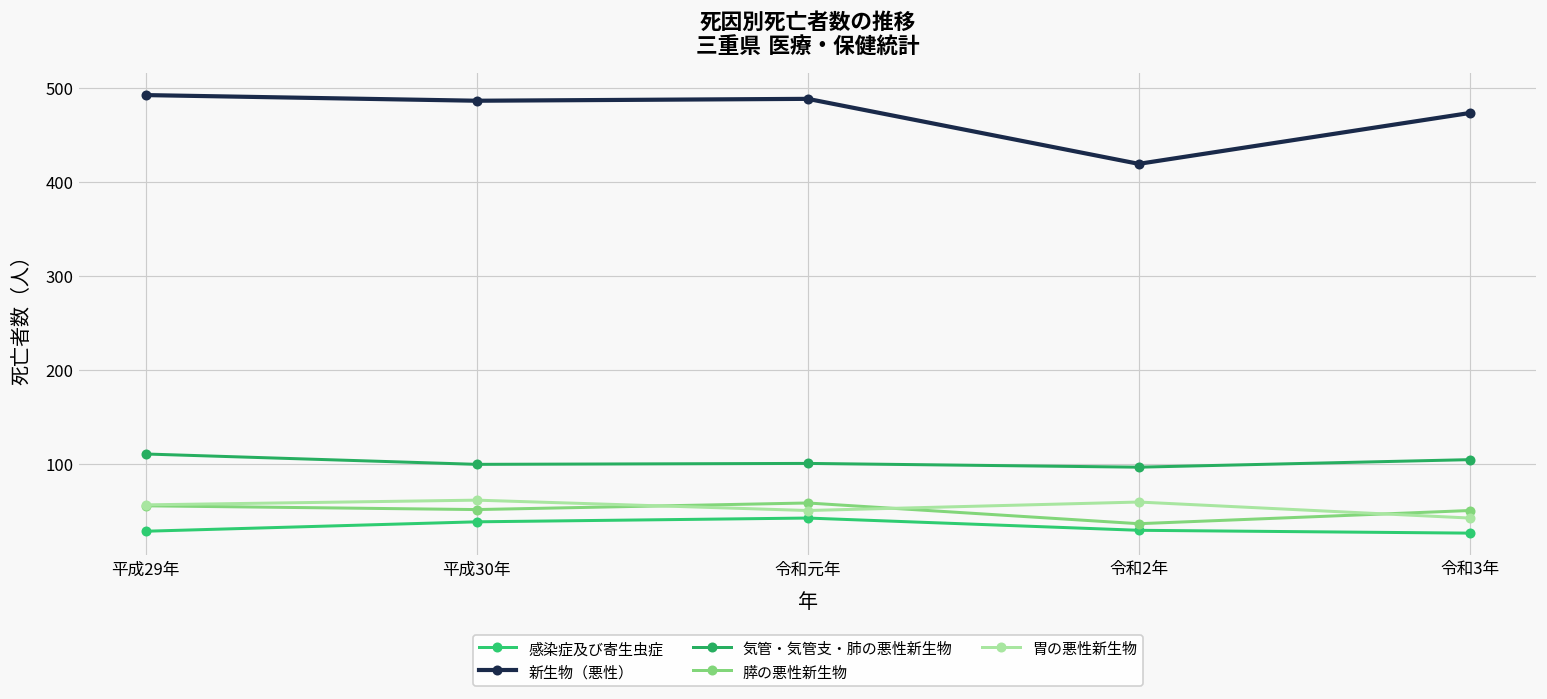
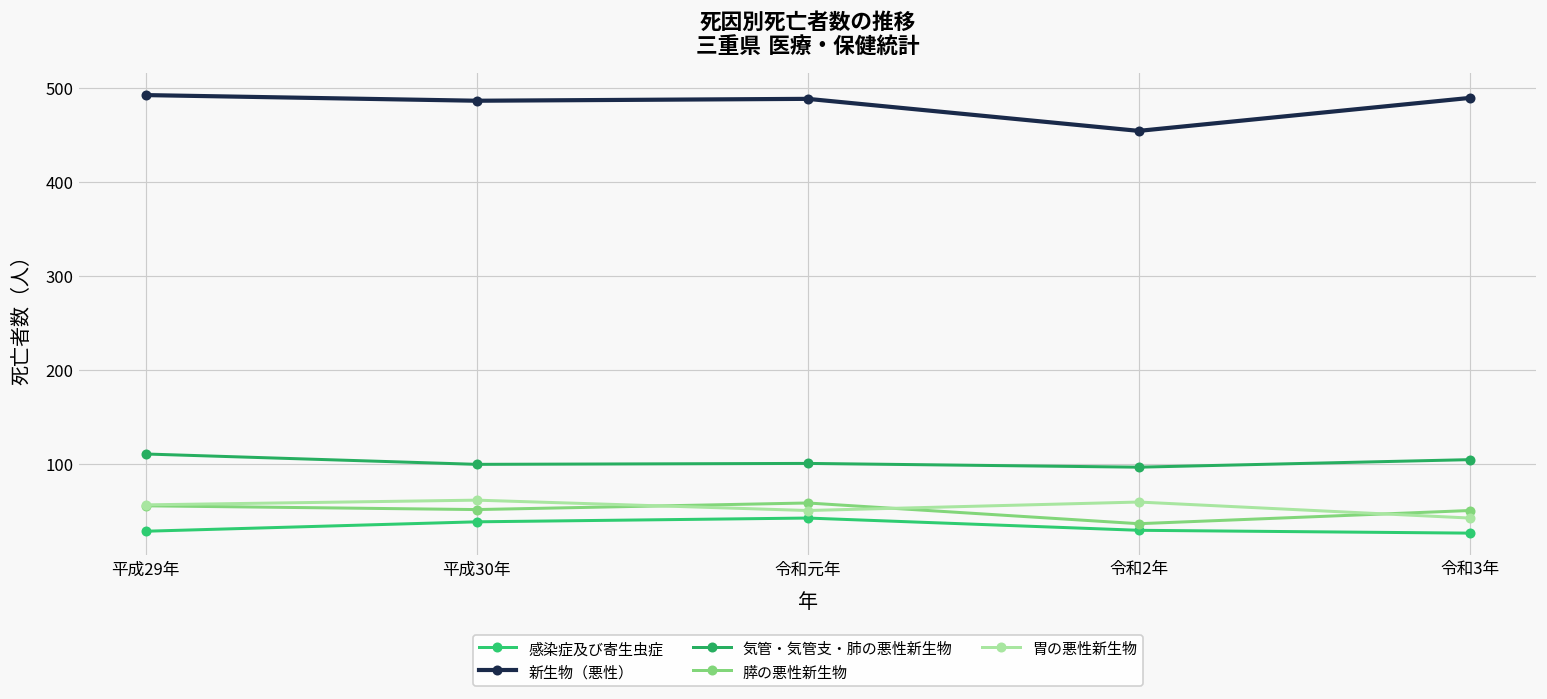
  {
    "新生物（悪性）": {
      "平成29年": 490,
      "平成30年": 490,
      "令和元年": 490,
-     "令和2年": 420,
-     "令和3年": 470
+     "令和2年": 450,
+     "令和3年": 490
    }
  }
